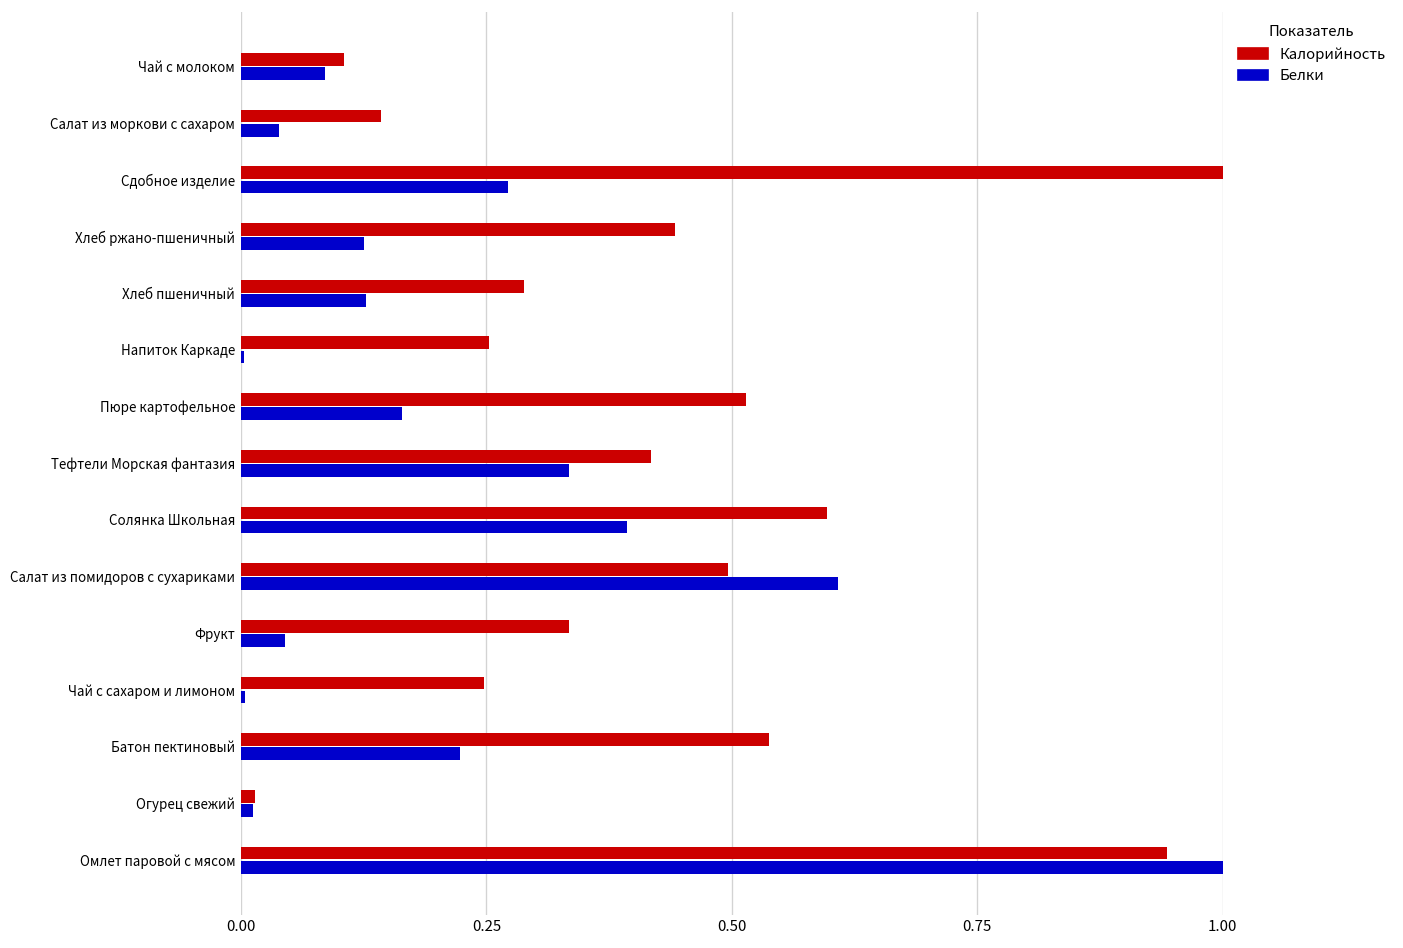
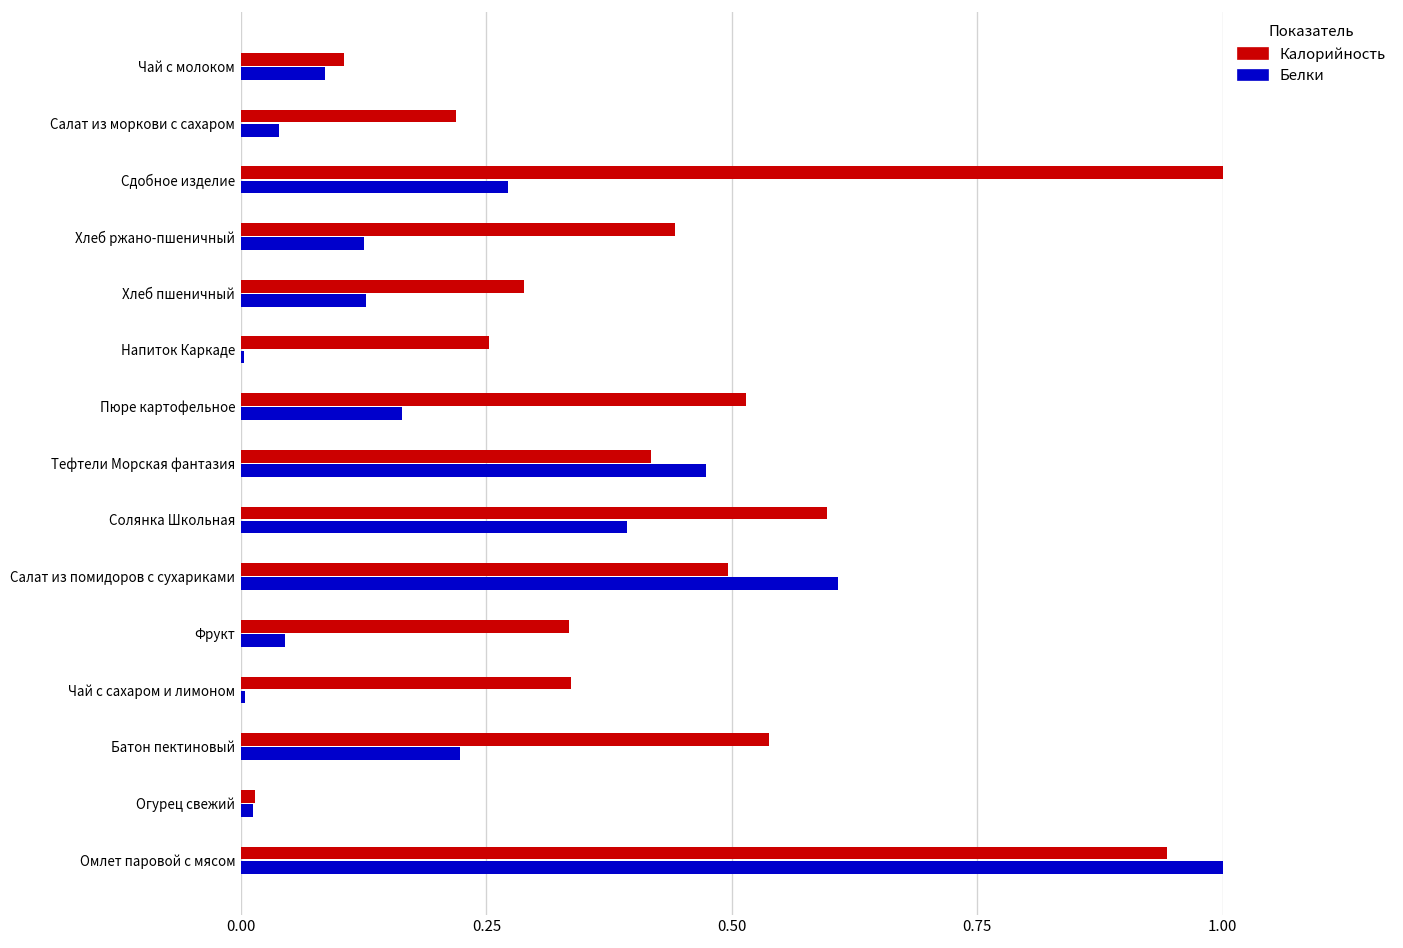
  {
    "Калорийность": {
      "Чай с молоком": 0.10,
-     "Салат из моркови с сахаром": 0.14,
+     "Салат из моркови с сахаром": 0.22,
      "Сдобное изделие": 1.00,
      "Хлеб ржано-пшеничный": 0.44,
      "Хлеб пшеничный": 0.29,
      "Напиток Каркаде": 0.25,
      "Пюре картофельное": 0.51,
      "Тефтели Морская фантазия": 0.42,
      "Солянка Школьная": 0.60,
      "Салат из помидоров с сухариками": 0.50,
      "Фрукт": 0.33,
-     "Чай с сахаром и лимоном": 0.25,
+     "Чай с сахаром и лимоном": 0.34,
      "Батон пектиновый": 0.54,
      "Огурец свежий": 0.01,
      "Омлет паровой с мясом": 0.94
    },
    "Белки": {
      "Чай с молоком": 0.09,
      "Салат из моркови с сахаром": 0.04,
      "Сдобное изделие": 0.27,
      "Хлеб ржано-пшеничный": 0.13,
      "Хлеб пшеничный": 0.13,
      "Напиток Каркаде": 0.00,
      "Пюре картофельное": 0.16,
-     "Тефтели Морская фантазия": 0.33,
+     "Тефтели Морская фантазия": 0.47,
      "Солянка Школьная": 0.39,
      "Салат из помидоров с сухариками": 0.61,
      "Фрукт": 0.04,
      "Чай с сахаром и лимоном": 0.00,
      "Батон пектиновый": 0.22,
      "Огурец свежий": 0.01,
      "Омлет паровой с мясом": 1.00
    }
  }
